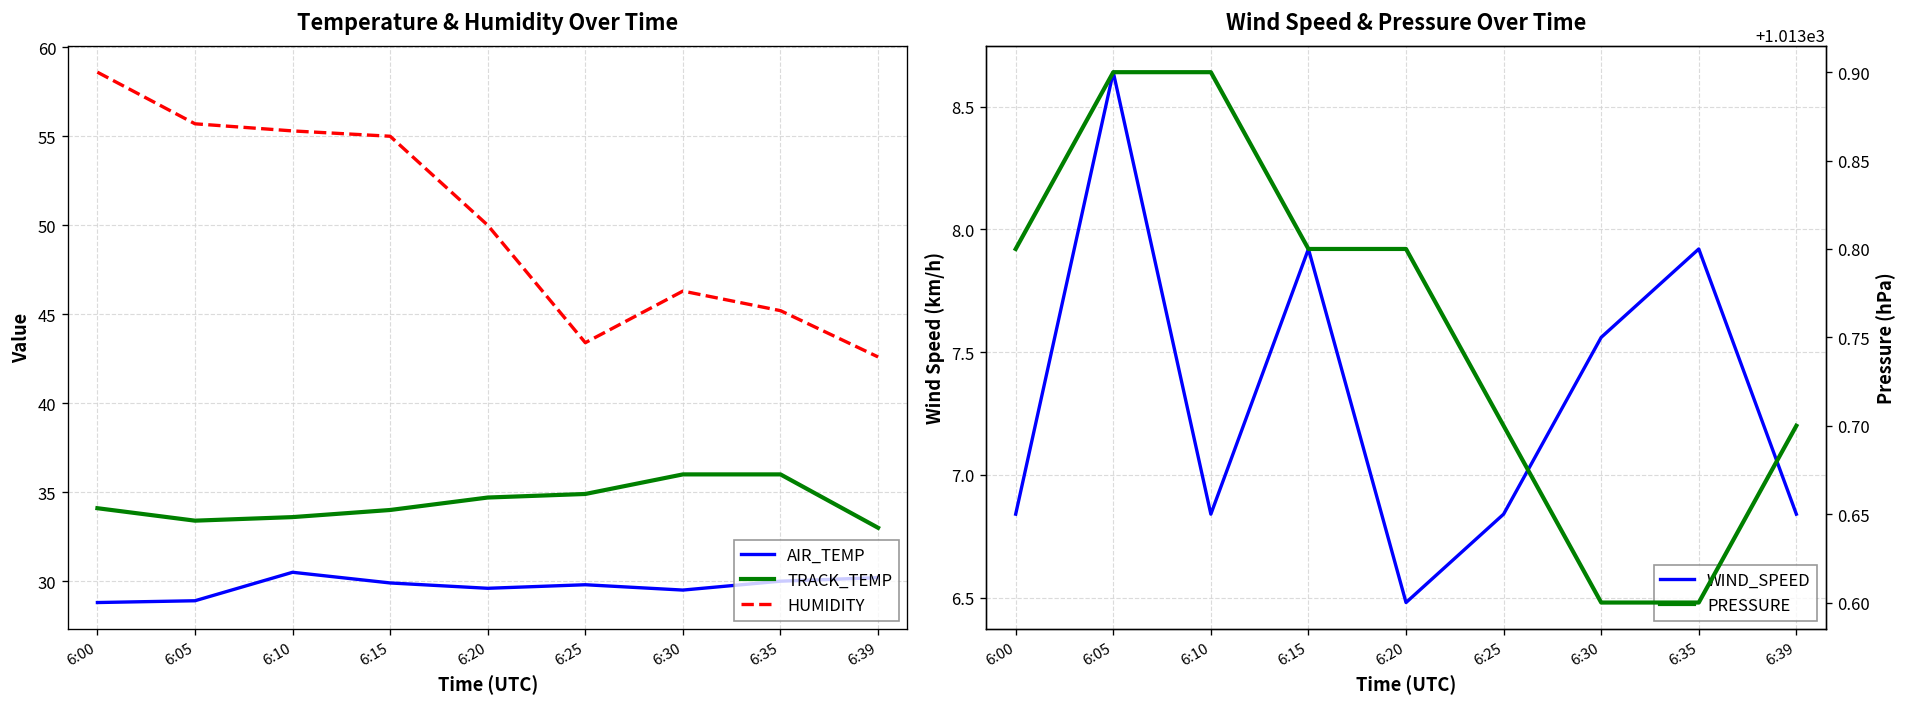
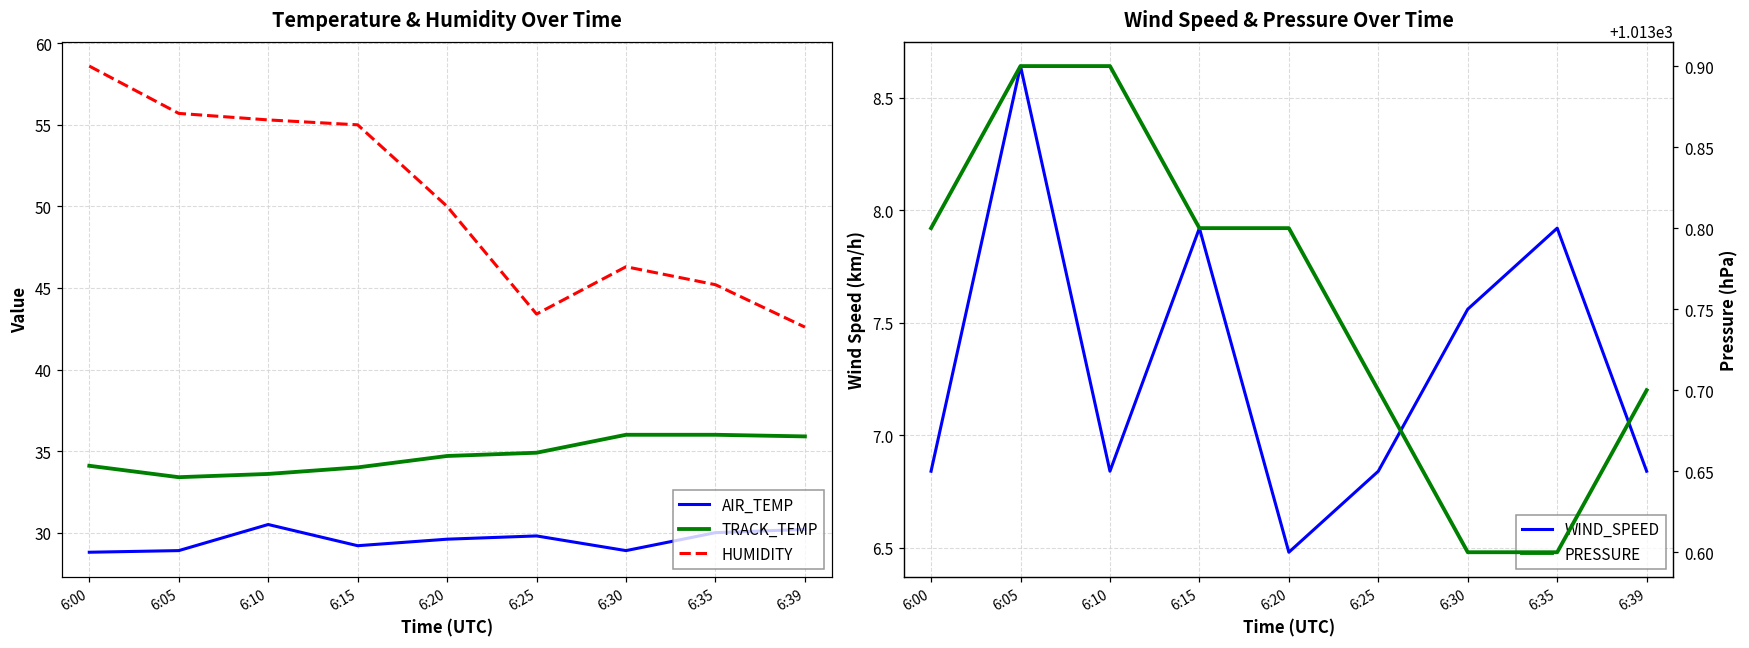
  {
    "Temperature & Humidity Over Time": {
      "AIR_TEMP": {
        "6:00": 28.8,
        "6:05": 28.9,
        "6:10": 30.5,
-       "6:15": 29.9,
+       "6:15": 29.2,
        "6:20": 29.6,
        "6:25": 29.8,
-       "6:30": 29.5
+       "6:30": 28.9
      },
      "TRACK_TEMP": {
        "6:00": 34.1,
        "6:05": 33.4,
        "6:10": 33.6,
        "6:15": 34.0,
        "6:20": 34.7,
        "6:25": 34.9,
        "6:30": 36.0,
        "6:35": 36.0,
-       "6:39": 33.0
+       "6:39": 35.9
      },
      "HUMIDITY": {
        "6:00": 58.6,
        "6:05": 55.7,
        "6:10": 55.3,
        "6:15": 55.0,
        "6:20": 50.0,
        "6:25": 43.4,
        "6:30": 46.3,
        "6:35": 45.2,
        "6:39": 42.6
      }
    }
  }
